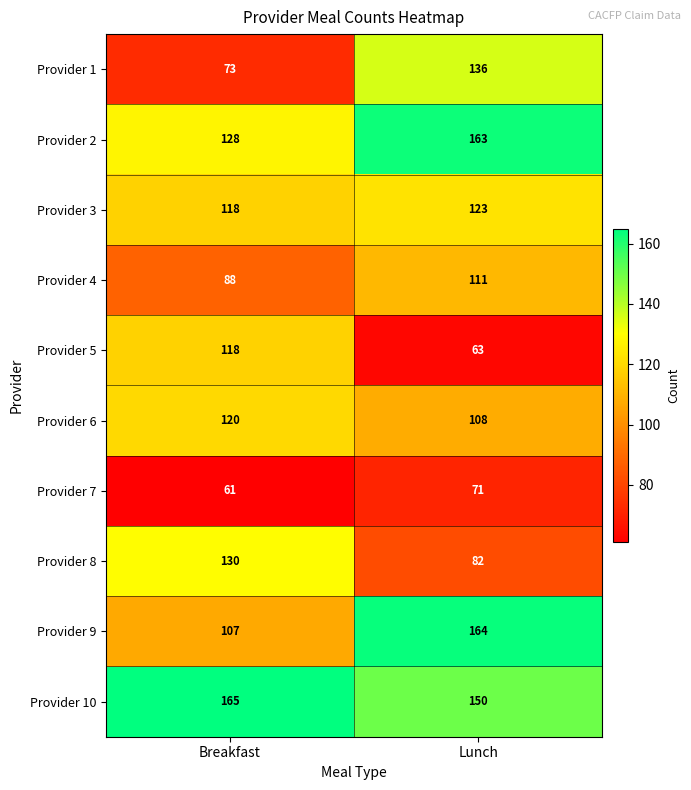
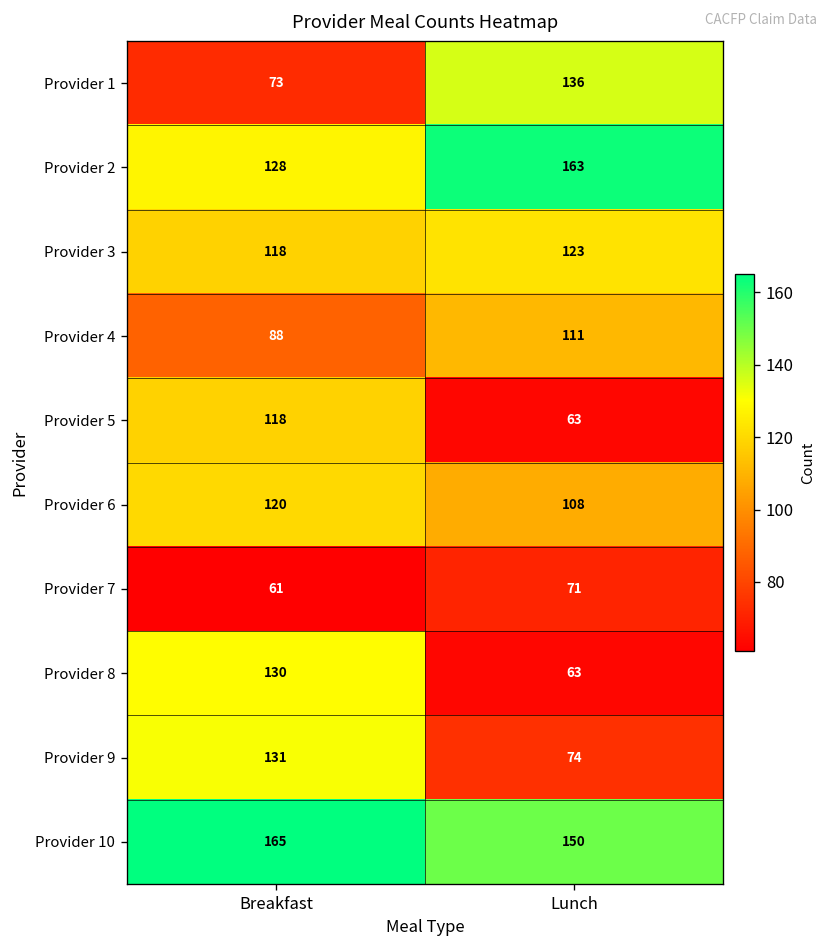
  {
    "Provider 1": {
      "Breakfast": 73,
      "Lunch": 136
    },
    "Provider 2": {
      "Breakfast": 128,
      "Lunch": 163
    },
    "Provider 3": {
      "Breakfast": 118,
      "Lunch": 123
    },
    "Provider 4": {
      "Breakfast": 88,
      "Lunch": 111
    },
    "Provider 5": {
      "Breakfast": 118,
      "Lunch": 63
    },
    "Provider 6": {
      "Breakfast": 120,
      "Lunch": 108
    },
    "Provider 7": {
      "Breakfast": 61,
      "Lunch": 71
    },
    "Provider 8": {
      "Breakfast": 130,
-     "Lunch": 82
+     "Lunch": 63
    },
    "Provider 9": {
-     "Breakfast": 107,
-     "Lunch": 164
+     "Breakfast": 131,
+     "Lunch": 74
    },
    "Provider 10": {
      "Breakfast": 165,
      "Lunch": 150
    }
  }
